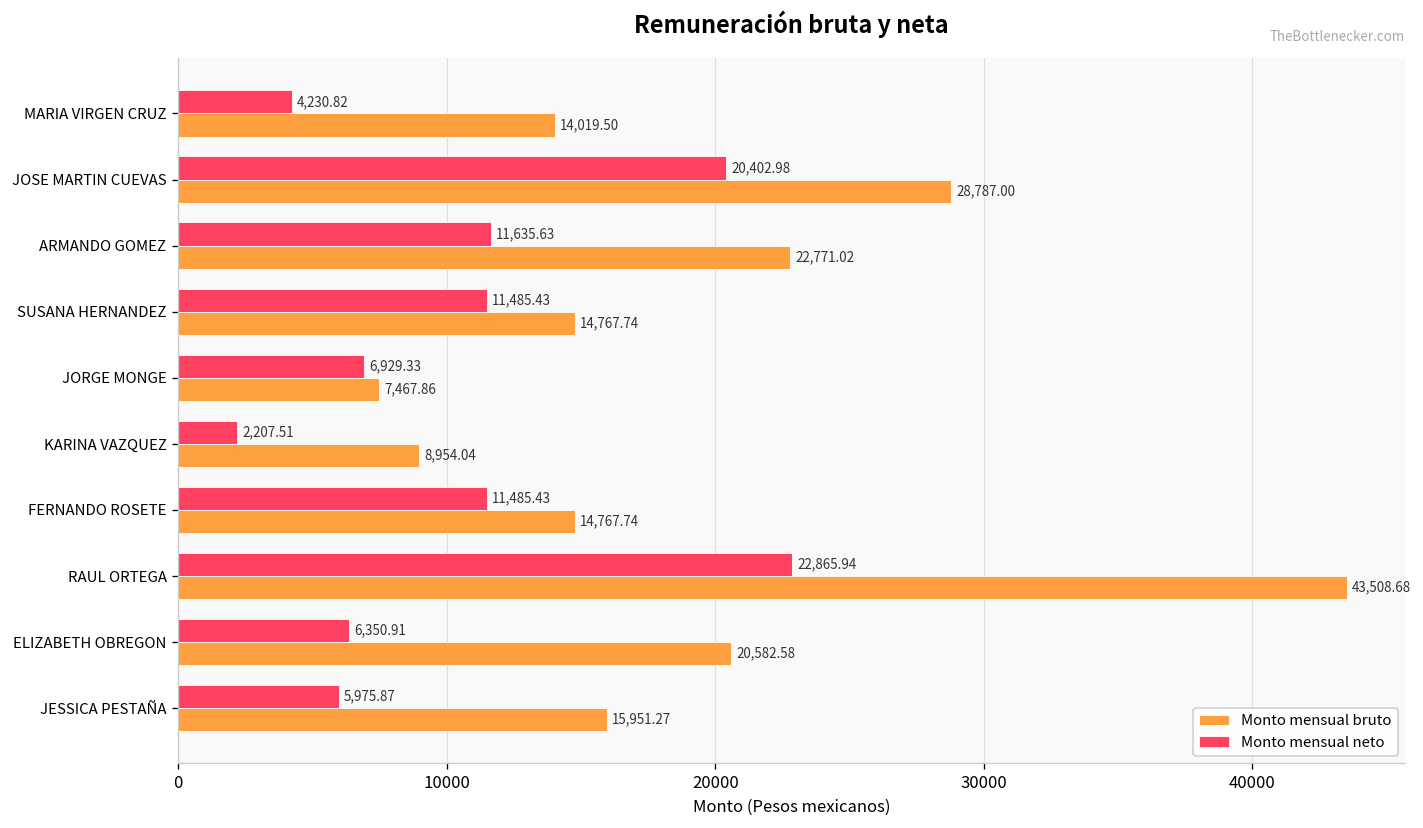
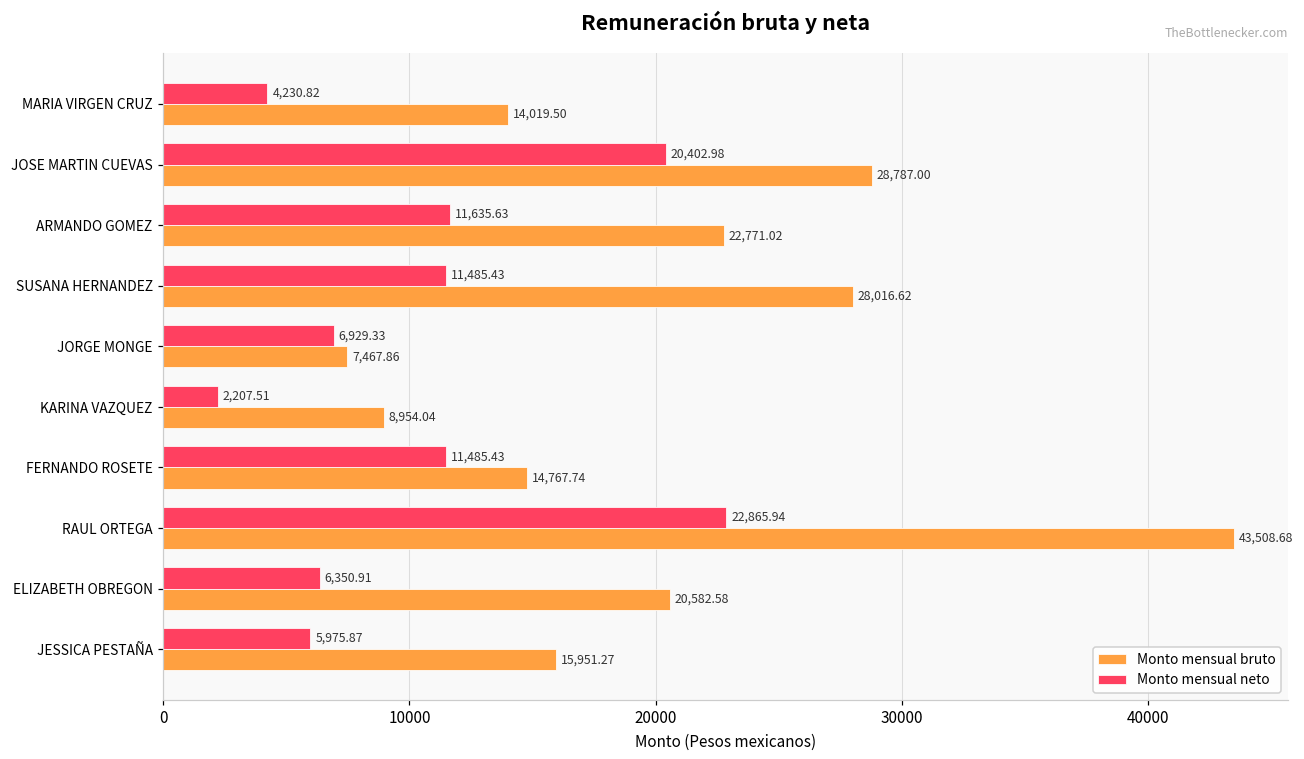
  {
    "Monto mensual bruto": {
      "MARIA VIRGEN CRUZ": "14,019.50",
      "JOSE MARTIN CUEVAS": "28,787.00",
      "ARMANDO GOMEZ": "22,771.02",
-     "SUSANA HERNANDEZ": "14,767.74",
+     "SUSANA HERNANDEZ": "28,016.62",
      "JORGE MONGE": "7,467.86",
      "KARINA VAZQUEZ": "8,954.04",
      "FERNANDO ROSETE": "14,767.74",
      "RAUL ORTEGA": "43,508.68",
      "ELIZABETH OBREGON": "20,582.58",
      "JESSICA PESTAÑA": "15,951.27"
    },
    "Monto mensual neto": {
      "MARIA VIRGEN CRUZ": "4,230.82",
      "JOSE MARTIN CUEVAS": "20,402.98",
      "ARMANDO GOMEZ": "11,635.63",
      "SUSANA HERNANDEZ": "11,485.43",
      "JORGE MONGE": "6,929.33",
      "KARINA VAZQUEZ": "2,207.51",
      "FERNANDO ROSETE": "11,485.43",
      "RAUL ORTEGA": "22,865.94",
      "ELIZABETH OBREGON": "6,350.91",
      "JESSICA PESTAÑA": "5,975.87"
    }
  }
